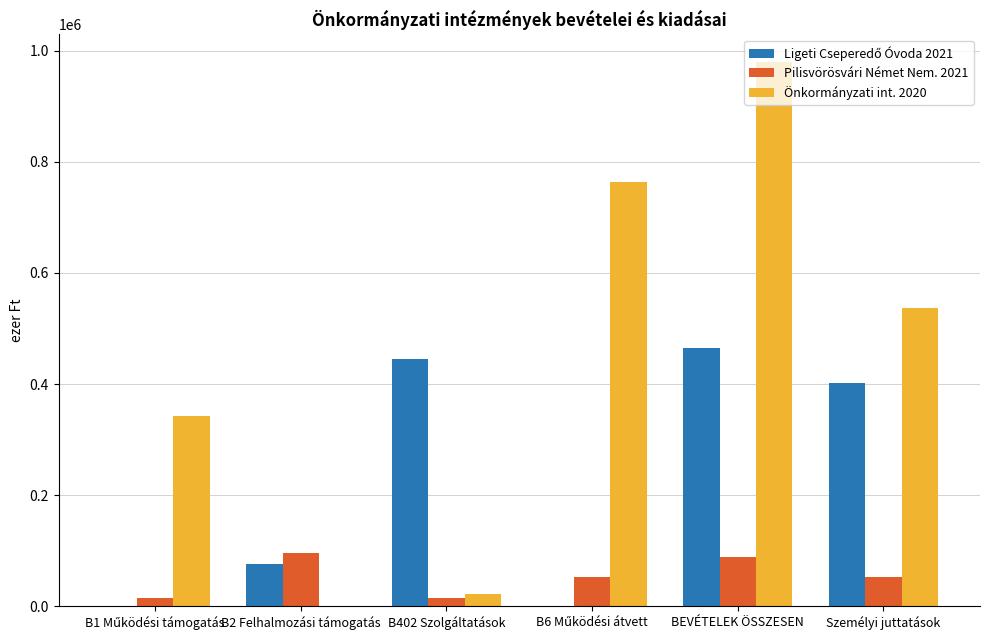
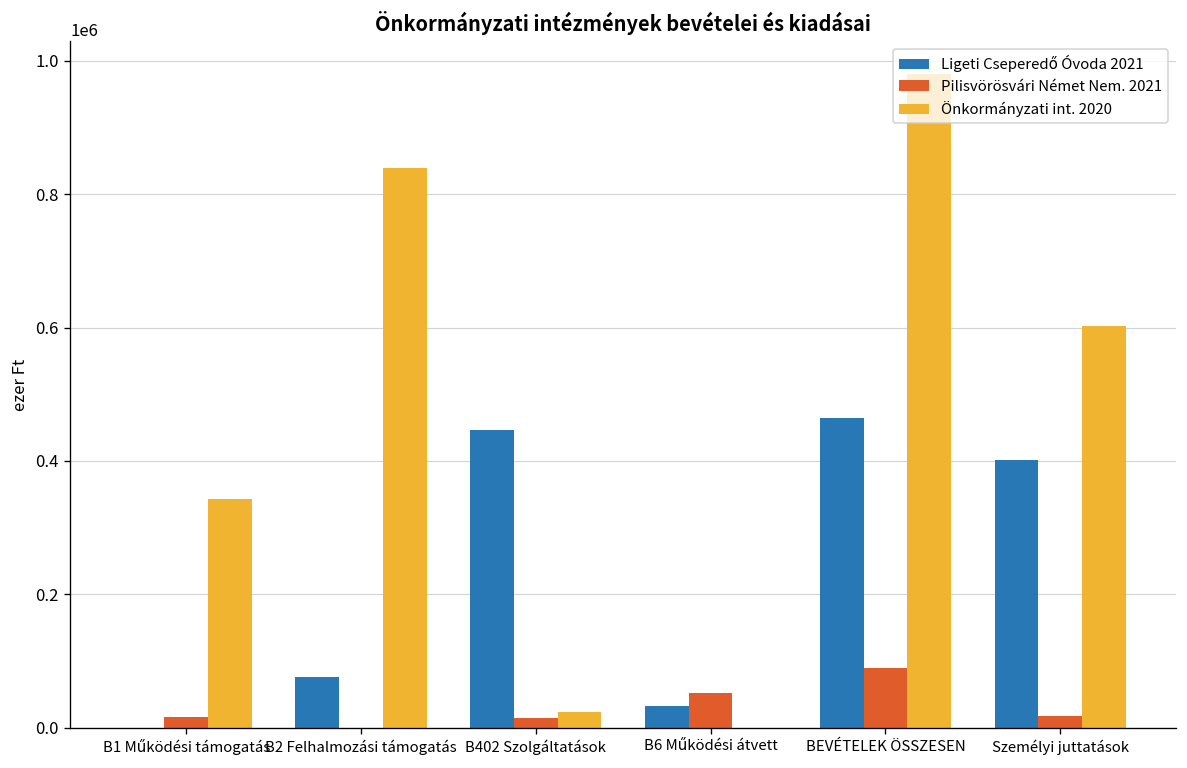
  {
    "Ligeti Cseperedő Óvoda 2021": {
      "B1 Működési támogatás": 0,
      "B2 Felhalmozási támogatás": 80000,
      "B402 Szolgáltatások": 450000,
-     "B6 Működési átvett": 0,
+     "B6 Működési átvett": 30000,
      "BEVÉTELEK ÖSSZESEN": 460000,
      "Személyi juttatások": 400000
    },
    "Pilisvörösvári Német Nem. 2021": {
      "B1 Működési támogatás": 20000,
-     "B2 Felhalmozási támogatás": 100000,
+     "B2 Felhalmozási támogatás": 0,
      "B402 Szolgáltatások": 10000,
      "B6 Működési átvett": 50000,
      "BEVÉTELEK ÖSSZESEN": 90000,
-     "Személyi juttatások": 50000
+     "Személyi juttatások": 20000
    },
    "Önkormányzati int. 2020": {
      "B1 Működési támogatás": 340000,
-     "B2 Felhalmozási támogatás": 0,
+     "B2 Felhalmozási támogatás": 840000,
      "B402 Szolgáltatások": 20000,
-     "B6 Működési átvett": 760000,
-     "Személyi juttatások": 540000
+     "B6 Működési átvett": 0,
+     "Személyi juttatások": 600000
    }
  }
